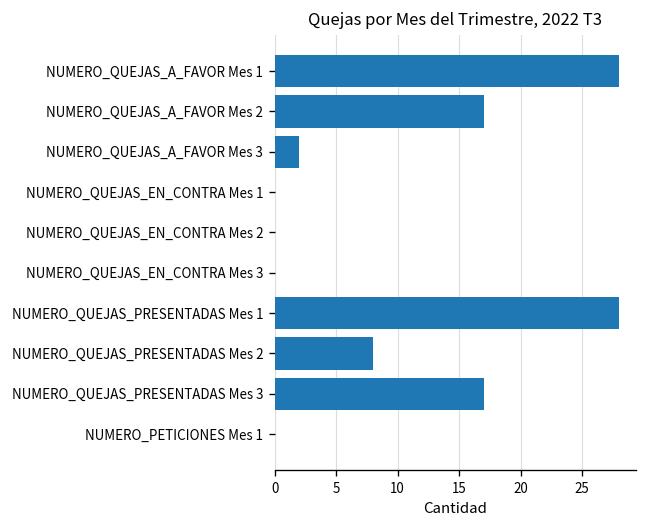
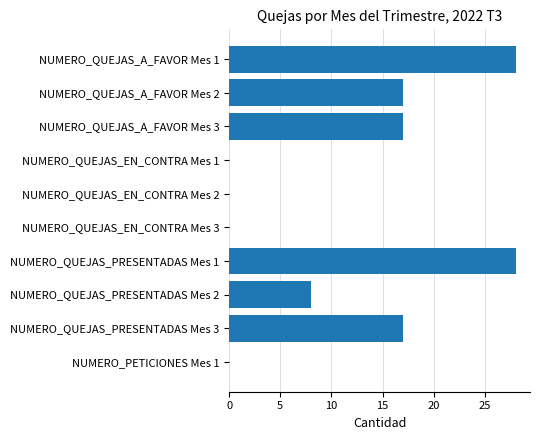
  {
    "NUMERO_QUEJAS_A_FAVOR Mes 1": 28,
    "NUMERO_QUEJAS_A_FAVOR Mes 2": 17,
-   "NUMERO_QUEJAS_A_FAVOR Mes 3": 2,
+   "NUMERO_QUEJAS_A_FAVOR Mes 3": 17,
    "NUMERO_QUEJAS_EN_CONTRA Mes 1": 0,
    "NUMERO_QUEJAS_EN_CONTRA Mes 2": 0,
    "NUMERO_QUEJAS_EN_CONTRA Mes 3": 0,
    "NUMERO_QUEJAS_PRESENTADAS Mes 1": 28,
    "NUMERO_QUEJAS_PRESENTADAS Mes 2": 8,
    "NUMERO_QUEJAS_PRESENTADAS Mes 3": 17,
    "NUMERO_PETICIONES Mes 1": 0
  }
